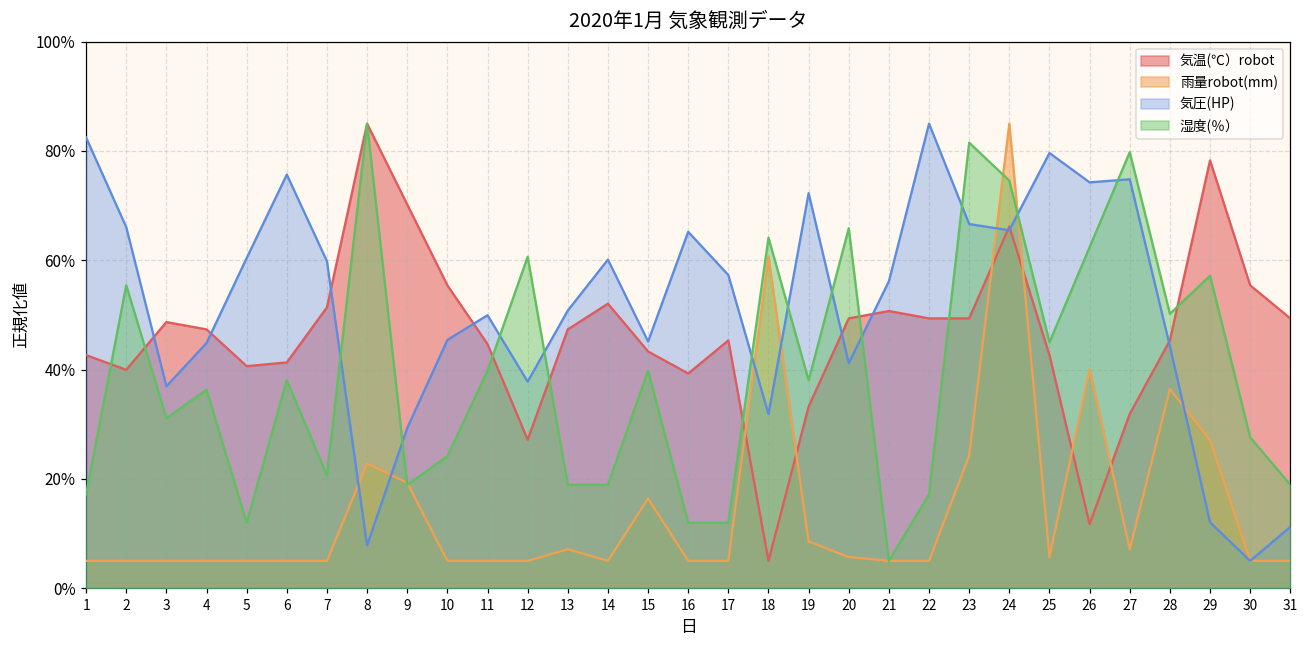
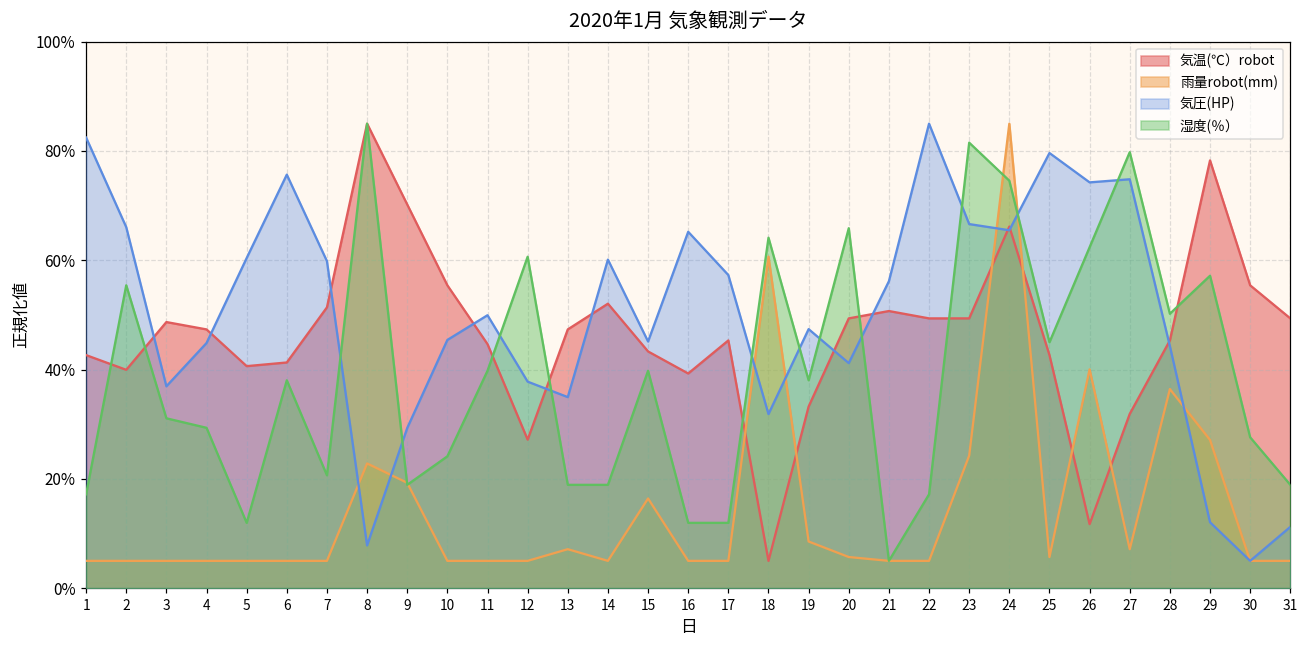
  {
    "気圧(HP)": {
      "1": "82%",
      "2": "66%",
      "3": "37%",
      "4": "45%",
      "5": "60%",
      "6": "76%",
      "7": "60%",
      "8": "8%",
      "9": "29%",
      "10": "45%",
      "11": "50%",
      "12": "38%",
-     "13": "51%",
+     "13": "35%",
      "14": "60%",
      "15": "45%",
      "16": "65%",
      "17": "57%",
      "18": "32%",
-     "19": "72%",
+     "19": "47%",
      "20": "41%",
      "21": "56%",
      "22": "85%",
      "23": "67%",
      "24": "65%",
      "25": "80%",
      "26": "74%",
      "27": "75%",
      "28": "44%",
      "29": "12%",
      "31": "11%"
    },
    "湿度(％）": {
      "1": "17%",
      "2": "55%",
      "3": "31%",
-     "4": "36%",
+     "4": "29%",
      "5": "12%",
      "6": "38%",
      "7": "21%",
      "10": "24%",
      "11": "40%",
      "12": "61%",
      "13": "19%",
      "14": "19%",
      "15": "40%",
      "16": "12%",
      "17": "12%",
      "18": "64%",
      "19": "38%",
      "20": "66%",
      "22": "17%",
      "23": "82%",
      "24": "75%",
      "25": "45%",
      "26": "62%",
      "27": "80%",
      "28": "50%",
      "29": "57%",
      "30": "28%",
      "31": "19%"
    }
  }
